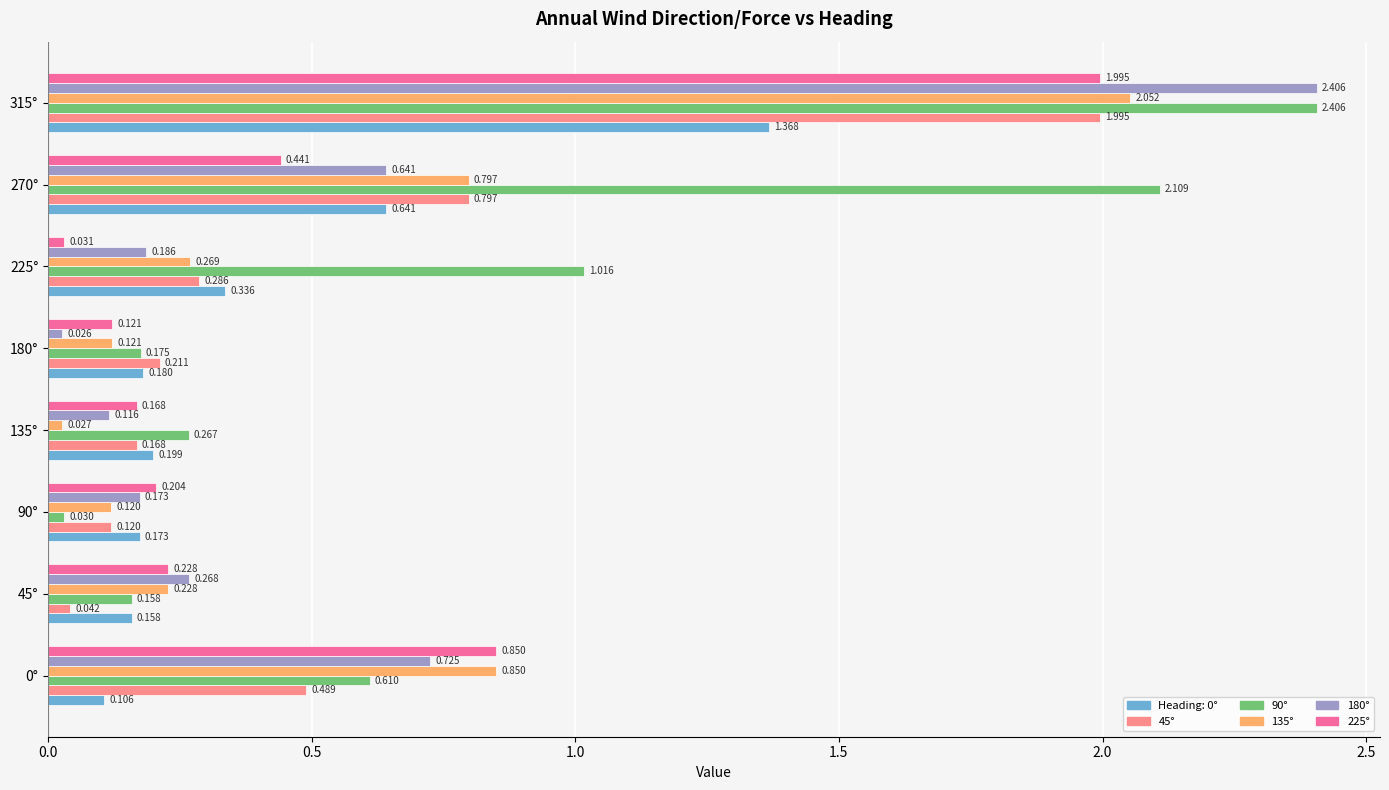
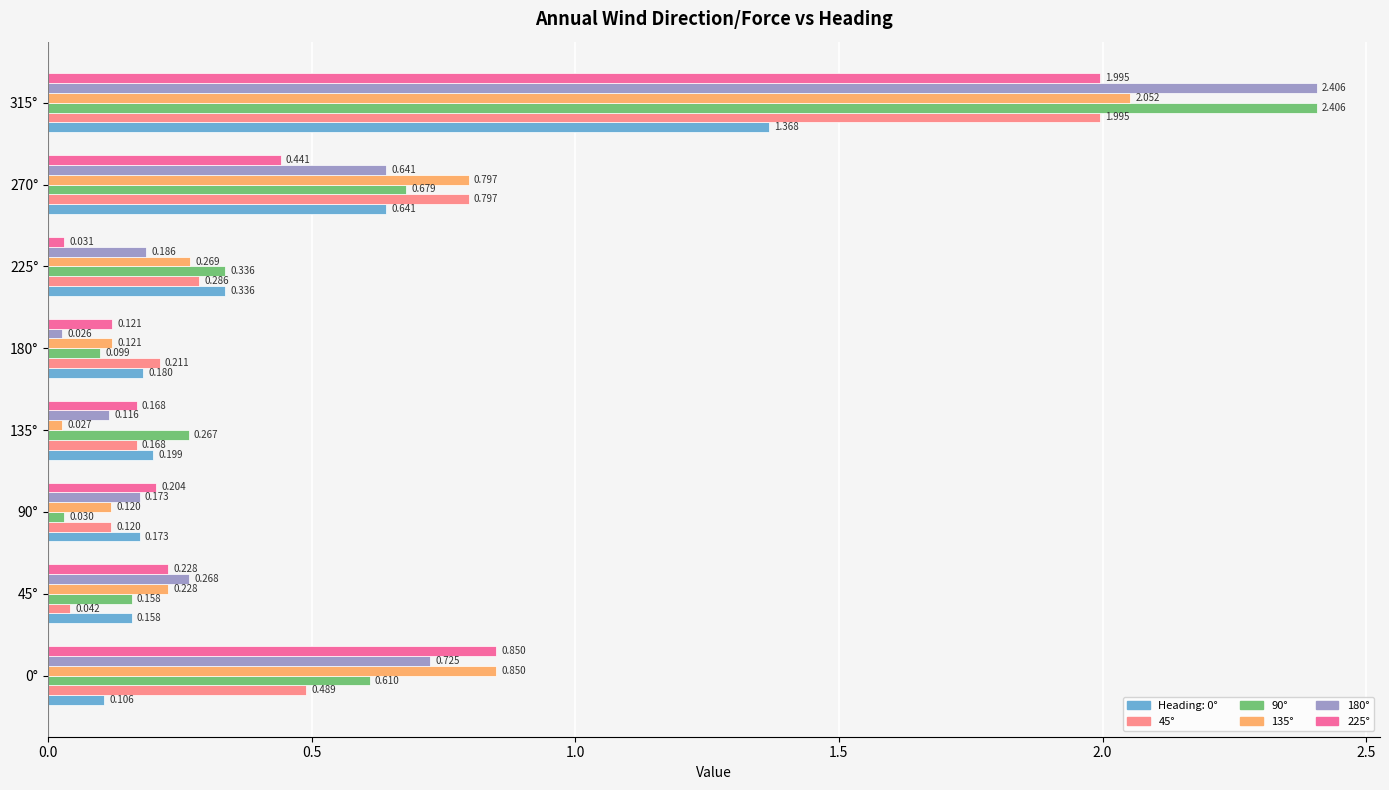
  {
    "90°": {
      "315°": 2.406,
-     "270°": 2.109,
-     "225°": 1.016,
-     "180°": 0.175,
+     "270°": 0.679,
+     "225°": 0.336,
+     "180°": 0.099,
      "135°": 0.267,
      "90°": 0.030,
      "45°": 0.158,
      "0°": 0.610
    }
  }
